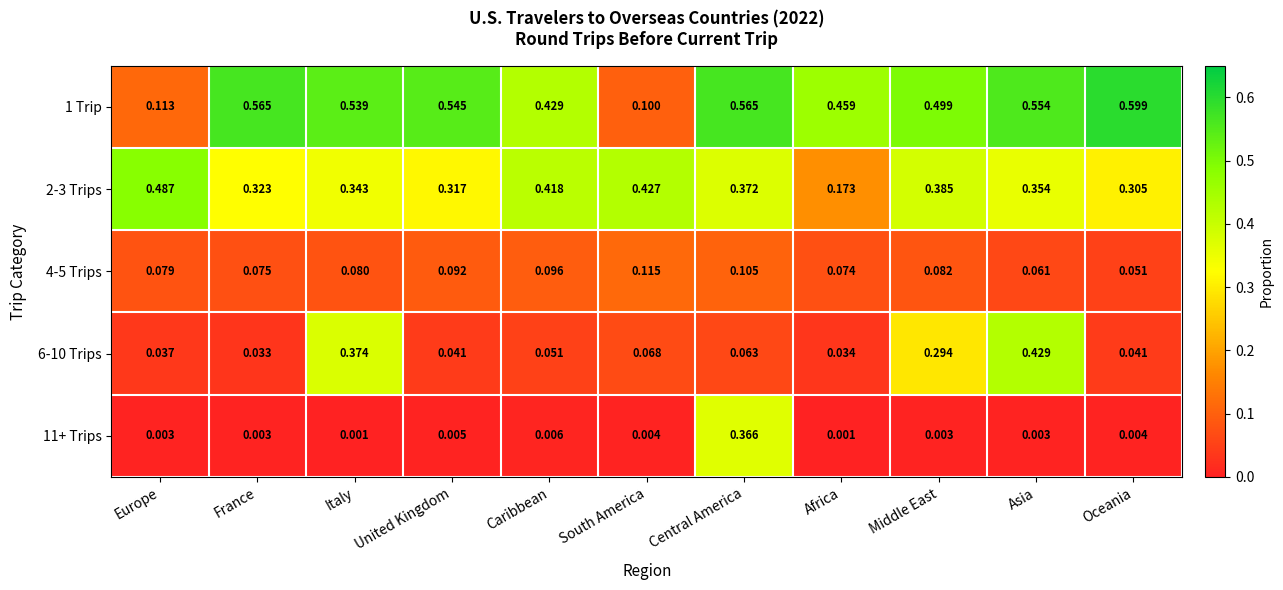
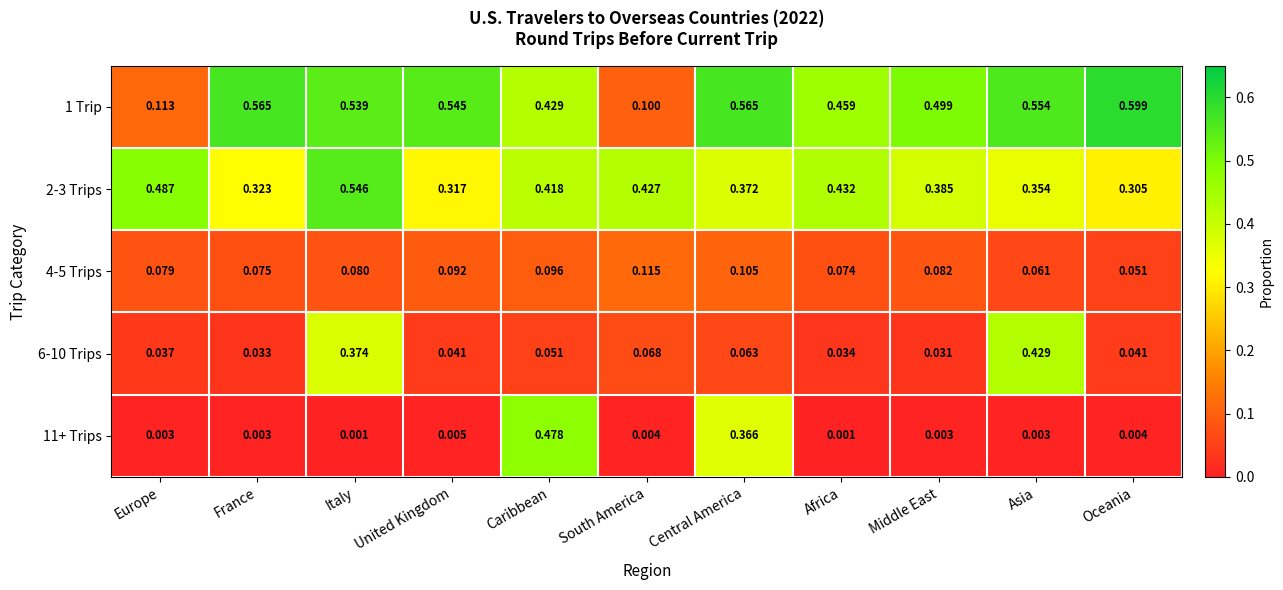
  {
    "1 Trip": {
      "Europe": 0.113,
      "France": 0.565,
      "Italy": 0.539,
      "United Kingdom": 0.545,
      "Caribbean": 0.429,
      "South America": 0.100,
      "Central America": 0.565,
      "Africa": 0.459,
      "Middle East": 0.499,
      "Asia": 0.554,
      "Oceania": 0.599
    },
    "2-3 Trips": {
      "Europe": 0.487,
      "France": 0.323,
-     "Italy": 0.343,
+     "Italy": 0.546,
      "United Kingdom": 0.317,
      "Caribbean": 0.418,
      "South America": 0.427,
      "Central America": 0.372,
-     "Africa": 0.173,
+     "Africa": 0.432,
      "Middle East": 0.385,
      "Asia": 0.354,
      "Oceania": 0.305
    },
    "4-5 Trips": {
      "Europe": 0.079,
      "France": 0.075,
      "Italy": 0.080,
      "United Kingdom": 0.092,
      "Caribbean": 0.096,
      "South America": 0.115,
      "Central America": 0.105,
      "Africa": 0.074,
      "Middle East": 0.082,
      "Asia": 0.061,
      "Oceania": 0.051
    },
    "6-10 Trips": {
      "Europe": 0.037,
      "France": 0.033,
      "Italy": 0.374,
      "United Kingdom": 0.041,
      "Caribbean": 0.051,
      "South America": 0.068,
      "Central America": 0.063,
      "Africa": 0.034,
-     "Middle East": 0.294,
+     "Middle East": 0.031,
      "Asia": 0.429,
      "Oceania": 0.041
    },
    "11+ Trips": {
      "Europe": 0.003,
      "France": 0.003,
      "Italy": 0.001,
      "United Kingdom": 0.005,
-     "Caribbean": 0.006,
+     "Caribbean": 0.478,
      "South America": 0.004,
      "Central America": 0.366,
      "Africa": 0.001,
      "Middle East": 0.003,
      "Asia": 0.003,
      "Oceania": 0.004
    }
  }
